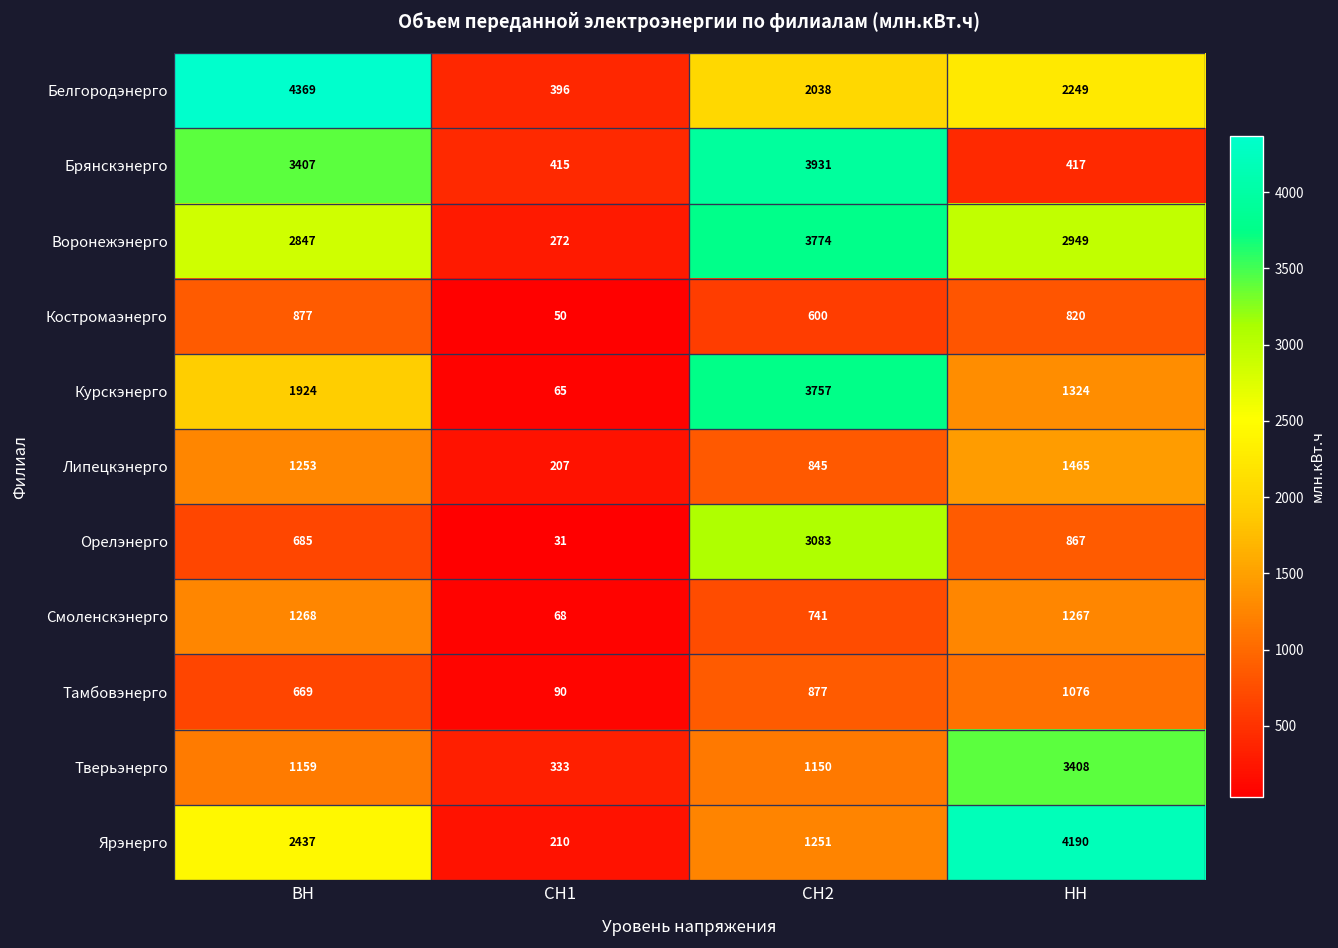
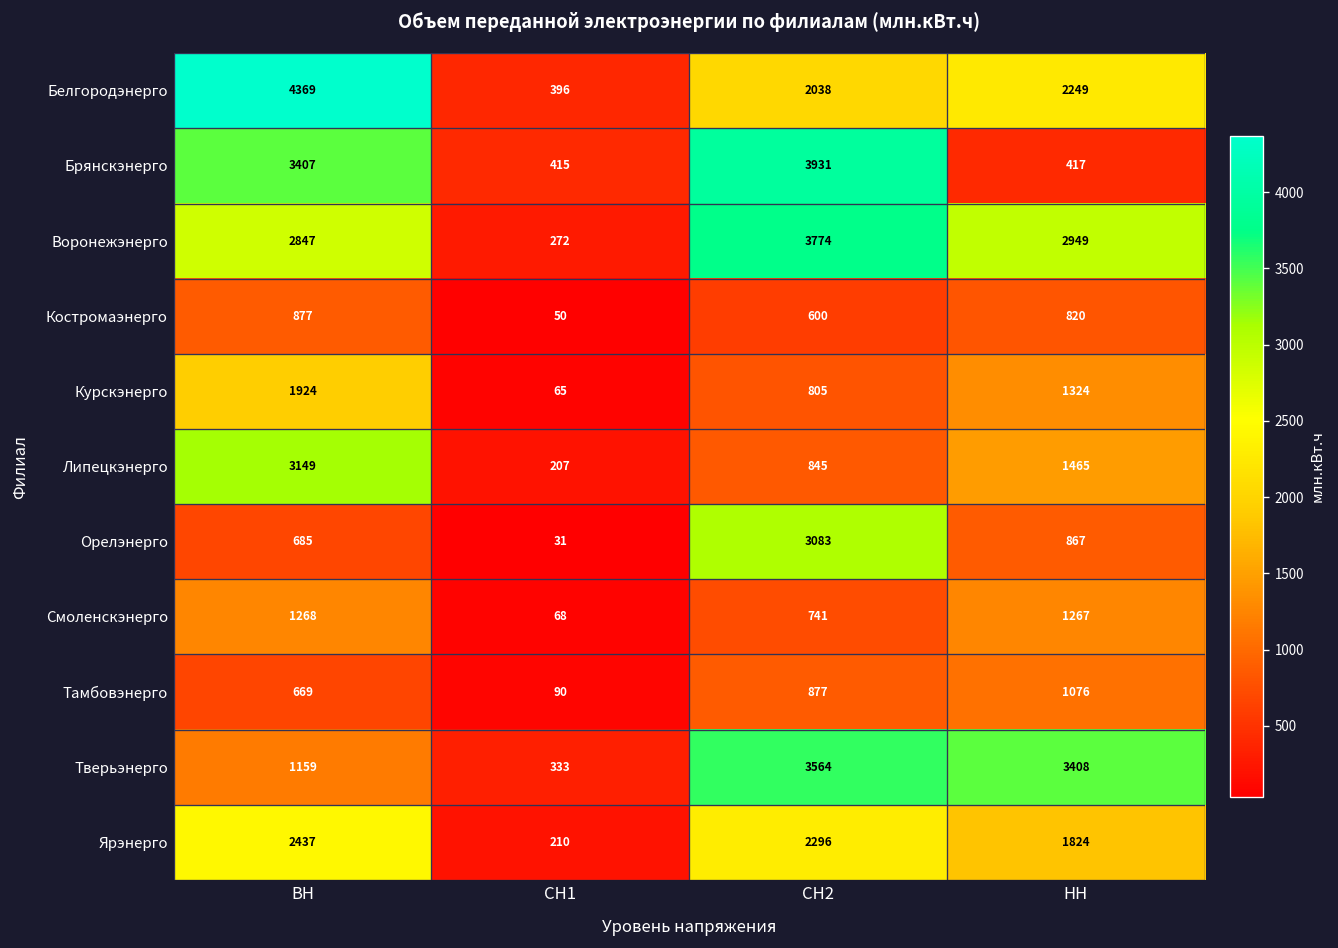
  {
    "Белгородэнерго": {
      "ВН": 4369,
      "СН1": 396,
      "СН2": 2038,
      "НН": 2249
    },
    "Брянскэнерго": {
      "ВН": 3407,
      "СН1": 415,
      "СН2": 3931,
      "НН": 417
    },
    "Воронежэнерго": {
      "ВН": 2847,
      "СН1": 272,
      "СН2": 3774,
      "НН": 2949
    },
    "Костромаэнерго": {
      "ВН": 877,
      "СН1": 50,
      "СН2": 600,
      "НН": 820
    },
    "Курскэнерго": {
      "ВН": 1924,
      "СН1": 65,
-     "СН2": 3757,
+     "СН2": 805,
      "НН": 1324
    },
    "Липецкэнерго": {
-     "ВН": 1253,
+     "ВН": 3149,
      "СН1": 207,
      "СН2": 845,
      "НН": 1465
    },
    "Орелэнерго": {
      "ВН": 685,
      "СН1": 31,
      "СН2": 3083,
      "НН": 867
    },
    "Смоленскэнерго": {
      "ВН": 1268,
      "СН1": 68,
      "СН2": 741,
      "НН": 1267
    },
    "Тамбовэнерго": {
      "ВН": 669,
      "СН1": 90,
      "СН2": 877,
      "НН": 1076
    },
    "Тверьэнерго": {
      "ВН": 1159,
      "СН1": 333,
-     "СН2": 1150,
+     "СН2": 3564,
      "НН": 3408
    },
    "Ярэнерго": {
      "ВН": 2437,
      "СН1": 210,
-     "СН2": 1251,
-     "НН": 4190
+     "СН2": 2296,
+     "НН": 1824
    }
  }
